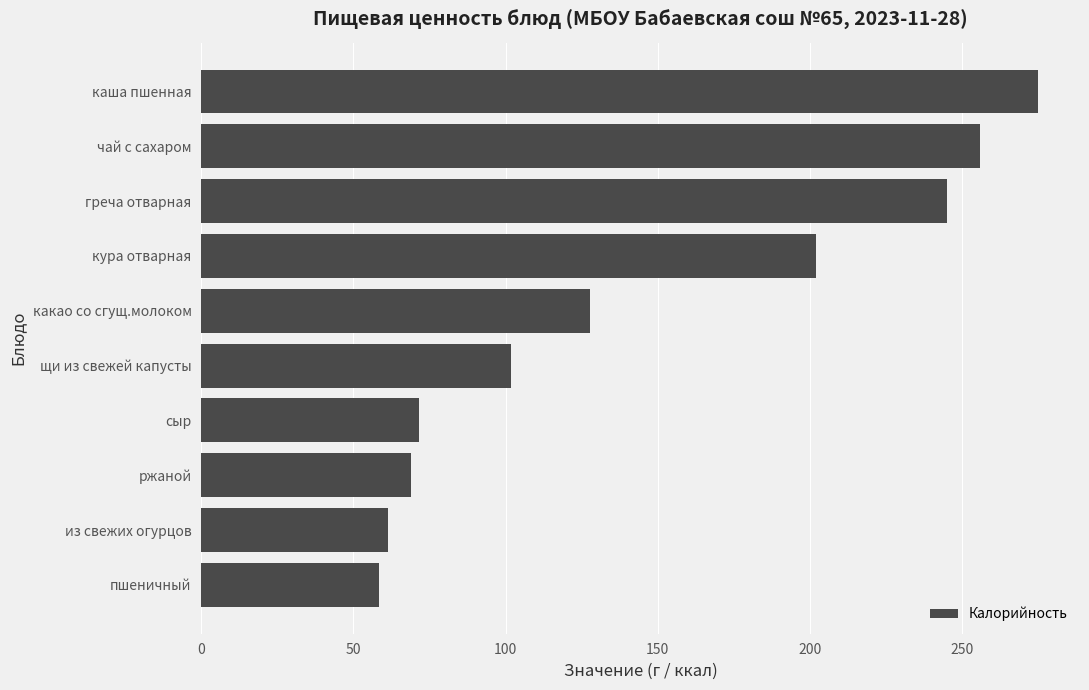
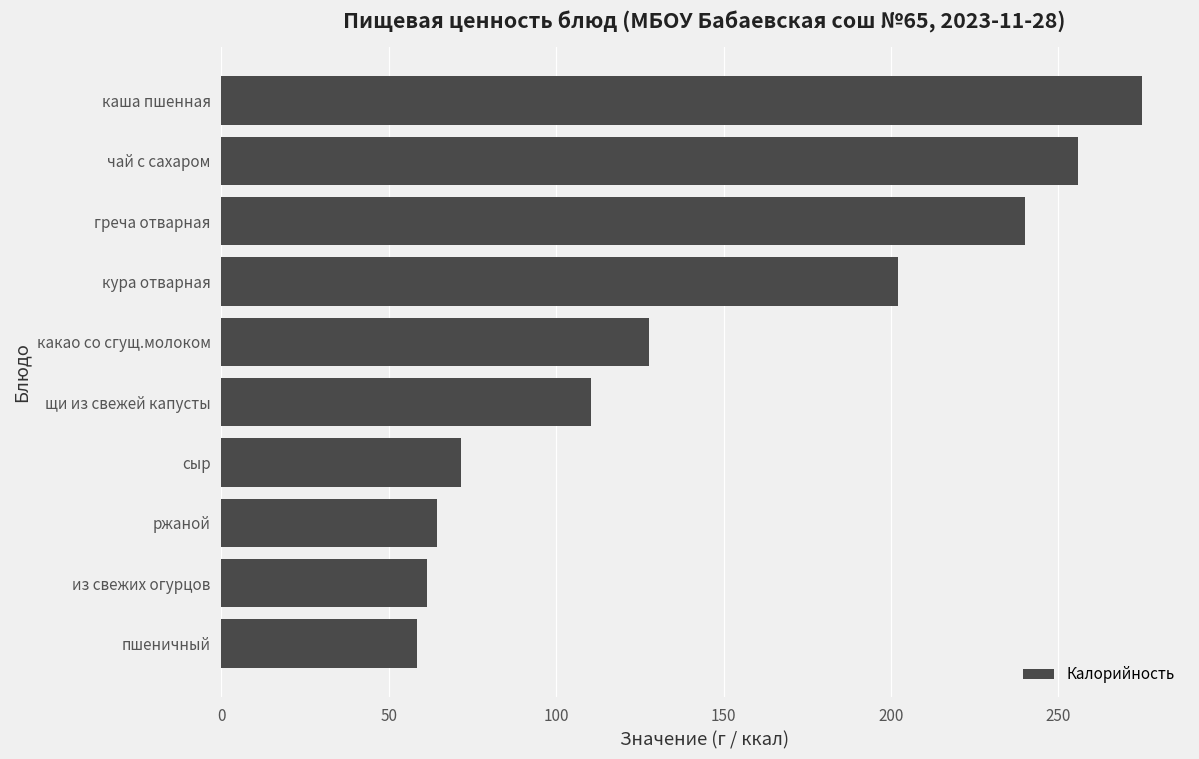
  {
    "каша пшенная": 275,
    "чай с сахаром": 256,
-   "греча отварная": 245,
+   "греча отварная": 240,
    "кура отварная": 202,
    "какао со сгущ.молоком": 128,
-   "щи из свежей капусты": 102,
+   "щи из свежей капусты": 110,
    "сыр": 72,
-   "ржаной": 69,
+   "ржаной": 65,
    "из свежих огурцов": 61,
    "пшеничный": 58
  }
